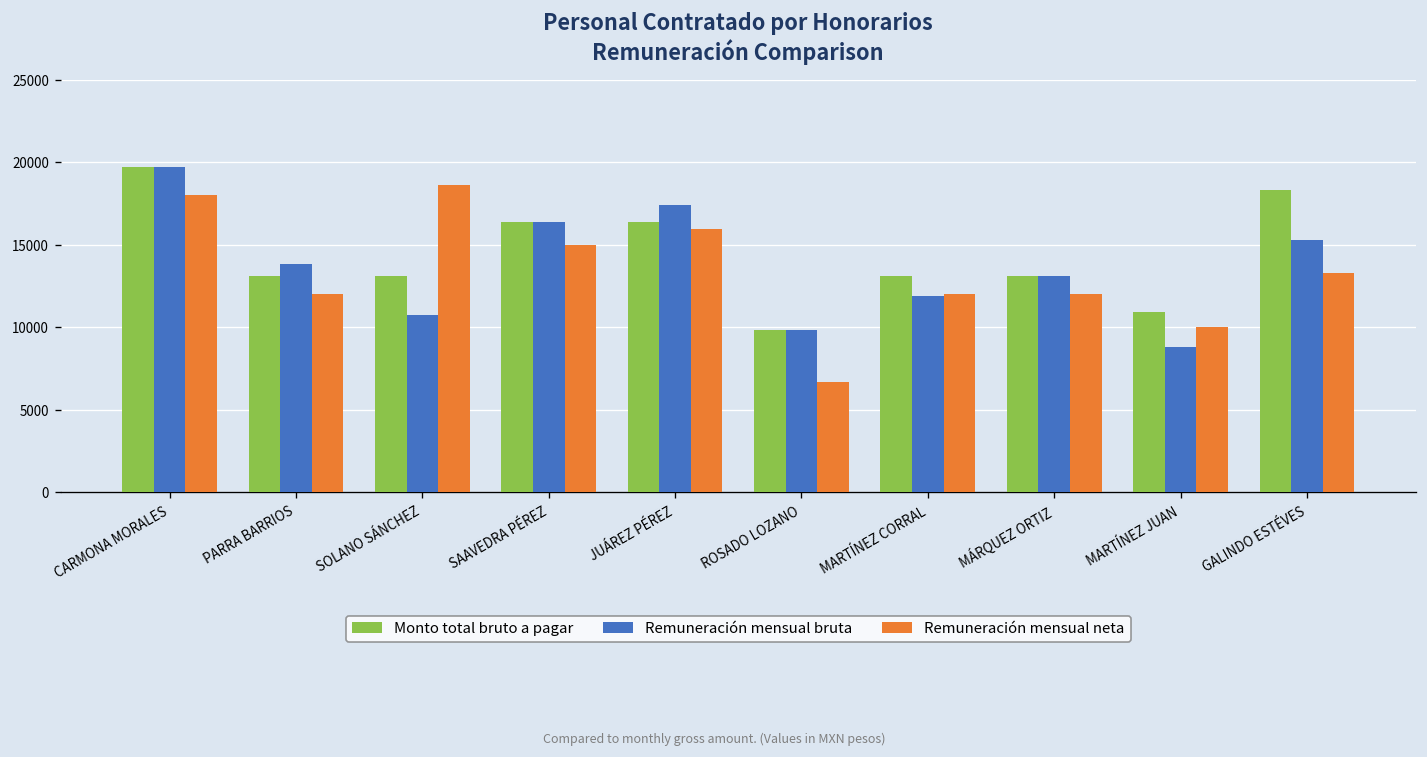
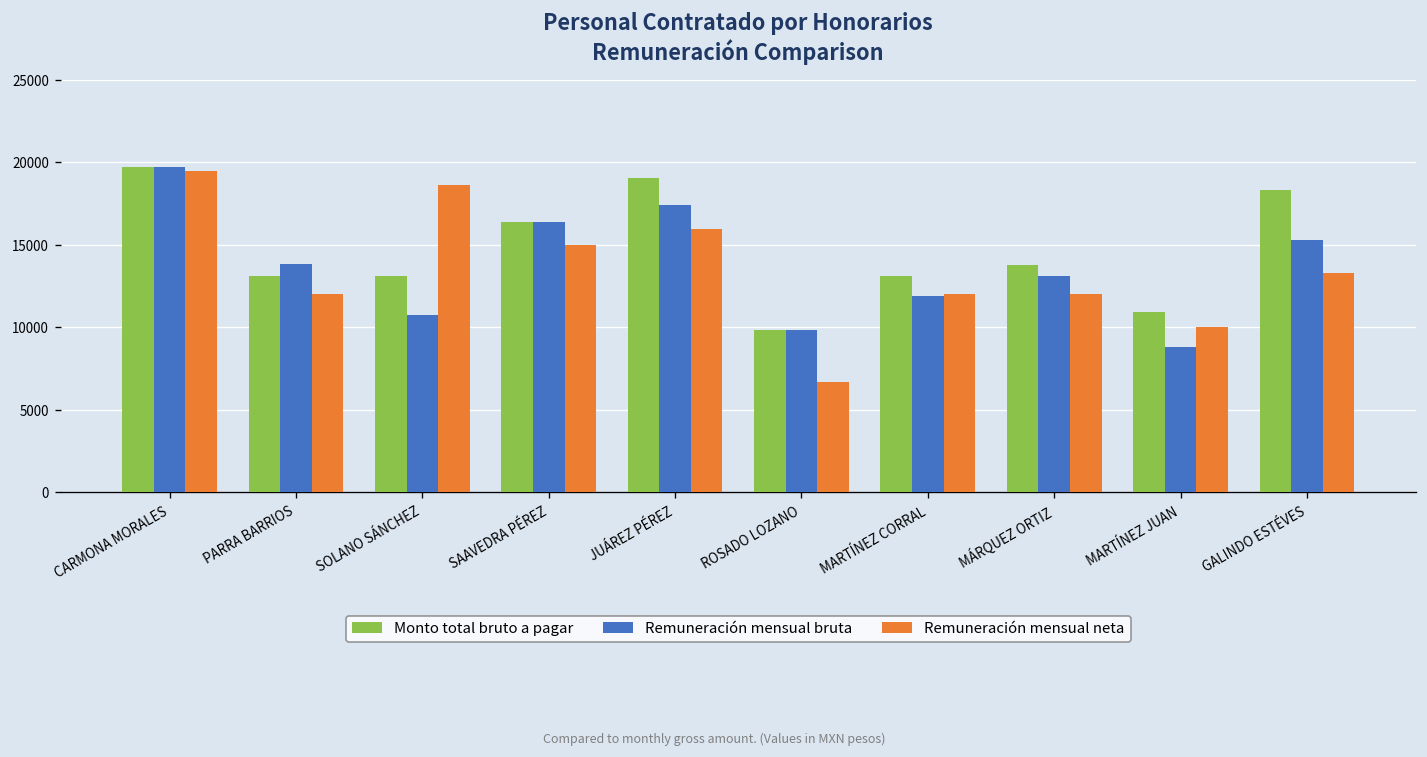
  {
    "Monto total bruto a pagar": {
      "CARMONA MORALES": 19700,
      "PARRA BARRIOS": 13100,
      "SOLANO SÁNCHEZ": 13100,
      "SAAVEDRA PÉREZ": 16400,
-     "JUÁREZ PÉREZ": 16400,
+     "JUÁREZ PÉREZ": 19000,
      "ROSADO LOZANO": 9800,
      "MARTÍNEZ CORRAL": 13100,
-     "MÁRQUEZ ORTIZ": 13100,
+     "MÁRQUEZ ORTIZ": 13800,
      "MARTÍNEZ JUAN": 10900,
      "GALINDO ESTÉVES": 18300
    },
    "Remuneración mensual bruta": {
      "CARMONA MORALES": 19700,
      "PARRA BARRIOS": 13800,
      "SOLANO SÁNCHEZ": 10700,
      "SAAVEDRA PÉREZ": 16400,
      "JUÁREZ PÉREZ": 17400,
      "ROSADO LOZANO": 9800,
      "MARTÍNEZ CORRAL": 11900,
      "MÁRQUEZ ORTIZ": 13100,
      "MARTÍNEZ JUAN": 8800,
      "GALINDO ESTÉVES": 15300
    },
    "Remuneración mensual neta": {
-     "CARMONA MORALES": 18000,
+     "CARMONA MORALES": 19500,
      "PARRA BARRIOS": 12000,
      "SOLANO SÁNCHEZ": 18600,
      "SAAVEDRA PÉREZ": 15000,
      "JUÁREZ PÉREZ": 16000,
      "ROSADO LOZANO": 6700,
      "MARTÍNEZ CORRAL": 12000,
      "MÁRQUEZ ORTIZ": 12000,
      "MARTÍNEZ JUAN": 10000,
      "GALINDO ESTÉVES": 13300
    }
  }
